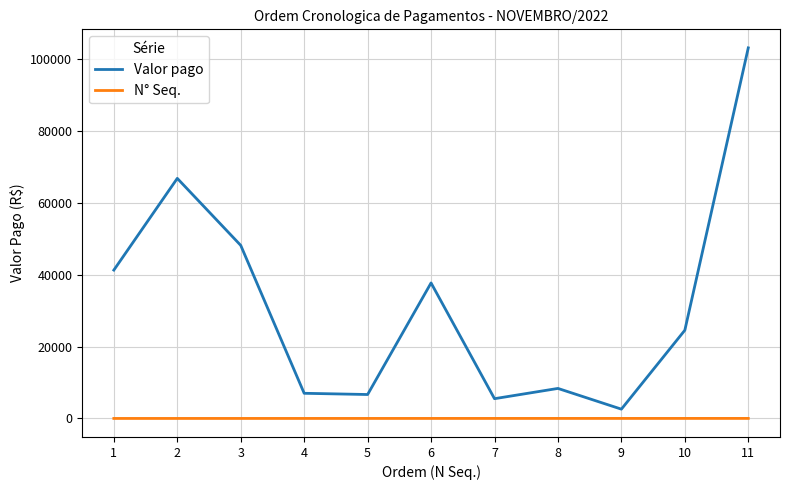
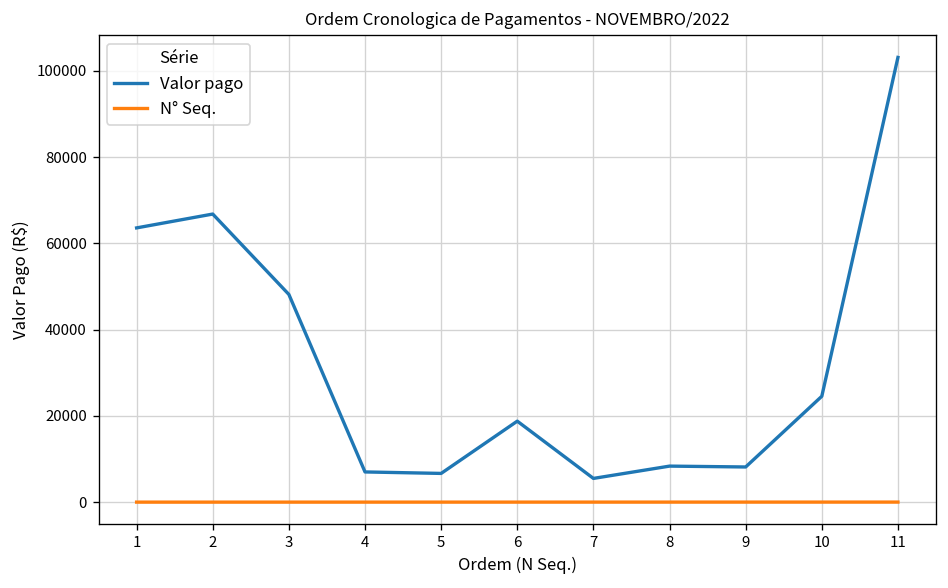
  {
    "Valor pago": {
-     "1": 41000,
+     "1": 64000,
      "2": 67000,
      "3": 48000,
      "4": 7000,
      "5": 7000,
-     "6": 38000,
+     "6": 19000,
      "7": 6000,
      "8": 8000,
-     "9": 3000,
+     "9": 8000,
      "10": 25000,
      "11": 103000
    },
    "N° Seq.": {
      "1": 0,
      "2": 0,
      "3": 0,
      "4": 0,
      "5": 0,
      "6": 0,
      "7": 0,
      "8": 0,
      "9": 0,
      "10": 0,
      "11": 0
    }
  }
